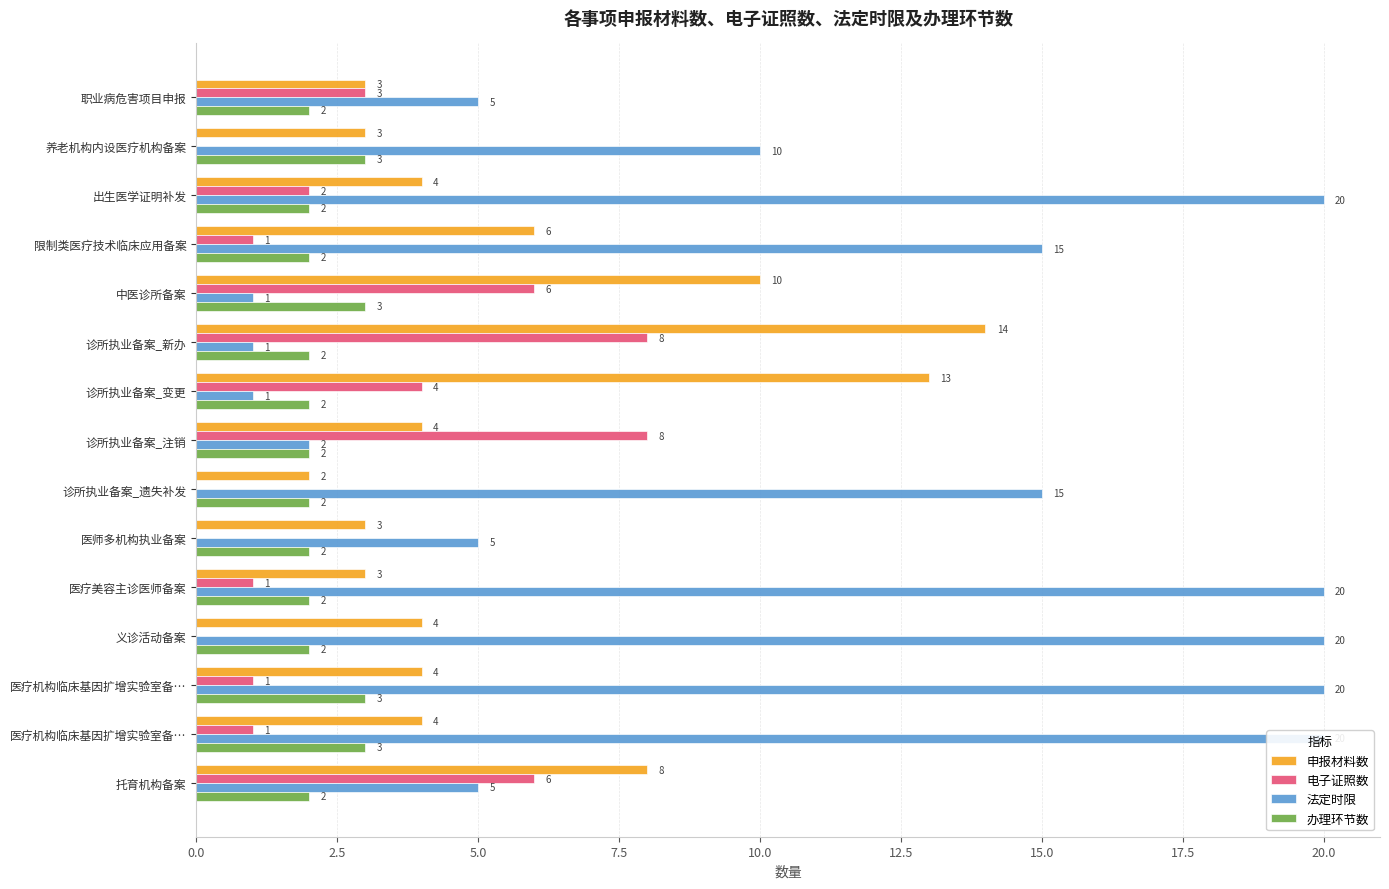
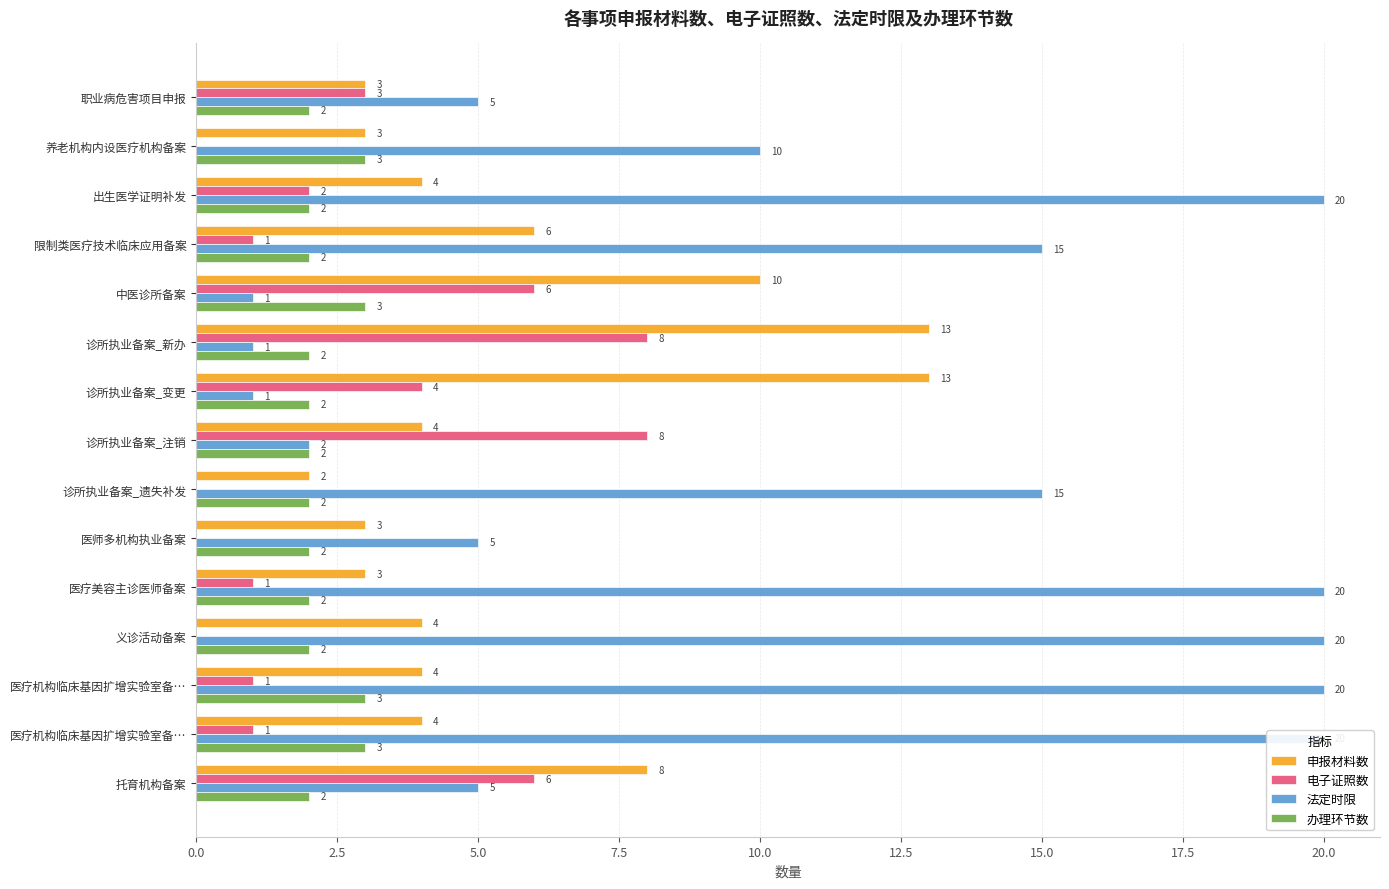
  {
    "申报材料数": {
      "职业病危害项目申报": 3,
      "养老机构内设医疗机构备案": 3,
      "出生医学证明补发": 4,
      "限制类医疗技术临床应用备案": 6,
      "中医诊所备案": 10,
-     "诊所执业备案_新办": 14,
+     "诊所执业备案_新办": 13,
      "诊所执业备案_变更": 13,
      "诊所执业备案_注销": 4,
      "诊所执业备案_遗失补发": 2,
      "医师多机构执业备案": 3,
      "医疗美容主诊医师备案": 3,
      "义诊活动备案": 4,
      "托育机构备案": 8
    },
    "电子证照数": {
      "职业病危害项目申报": 3,
      "出生医学证明补发": 2,
      "限制类医疗技术临床应用备案": 1,
      "中医诊所备案": 6,
      "诊所执业备案_新办": 8,
      "诊所执业备案_变更": 4,
      "诊所执业备案_注销": 8,
      "医疗美容主诊医师备案": 1,
      "托育机构备案": 6
    },
    "法定时限": {
      "职业病危害项目申报": 5,
      "养老机构内设医疗机构备案": 10,
      "出生医学证明补发": 20,
      "限制类医疗技术临床应用备案": 15,
      "中医诊所备案": 1,
      "诊所执业备案_新办": 1,
      "诊所执业备案_变更": 1,
      "诊所执业备案_注销": 2,
      "诊所执业备案_遗失补发": 15,
      "医师多机构执业备案": 5,
      "医疗美容主诊医师备案": 20,
      "义诊活动备案": 20,
      "托育机构备案": 5
    },
    "办理环节数": {
      "职业病危害项目申报": 2,
      "养老机构内设医疗机构备案": 3,
      "出生医学证明补发": 2,
      "限制类医疗技术临床应用备案": 2,
      "中医诊所备案": 3,
      "诊所执业备案_新办": 2,
      "诊所执业备案_变更": 2,
      "诊所执业备案_注销": 2,
      "诊所执业备案_遗失补发": 2,
      "医师多机构执业备案": 2,
      "医疗美容主诊医师备案": 2,
      "义诊活动备案": 2,
      "托育机构备案": 2
    }
  }
